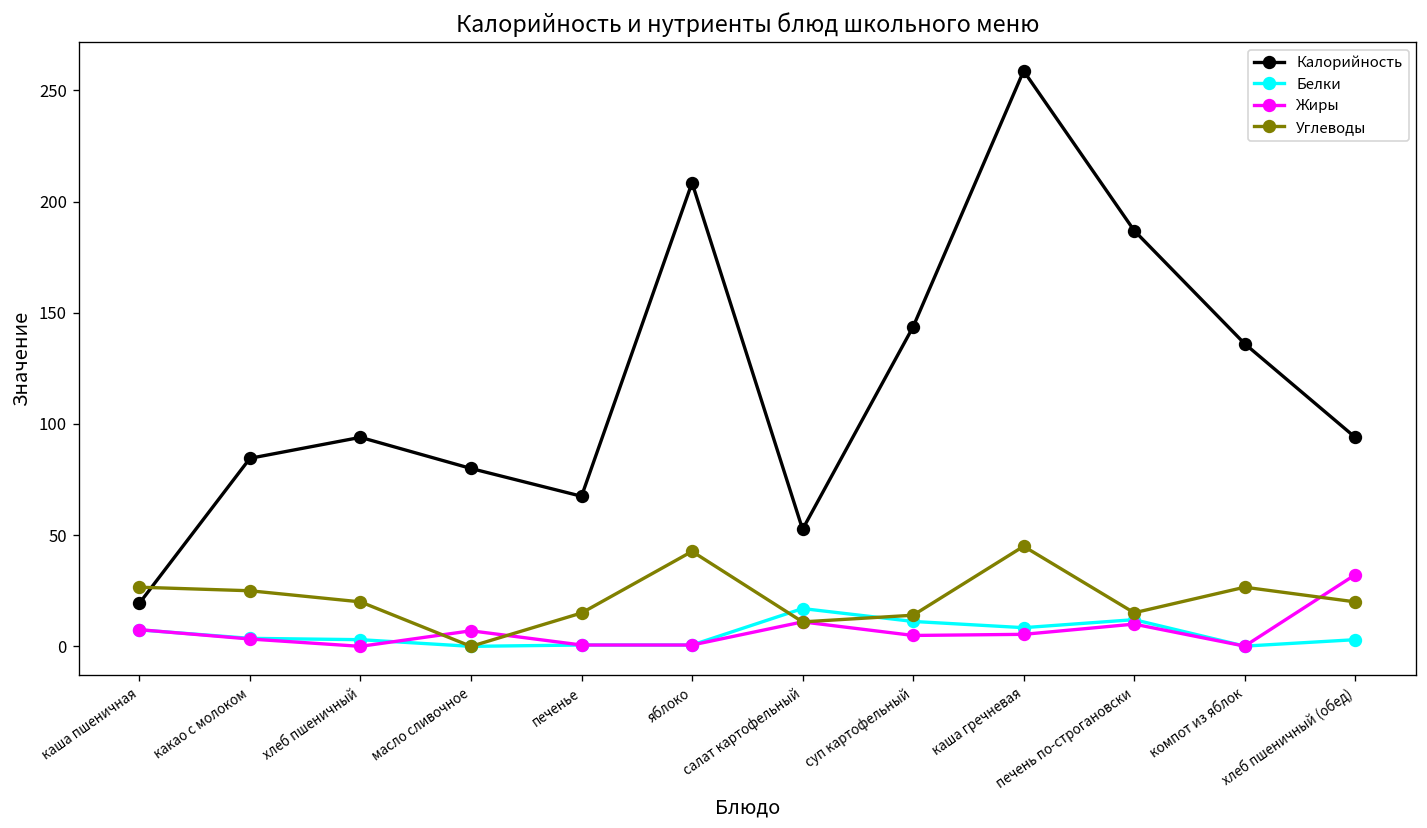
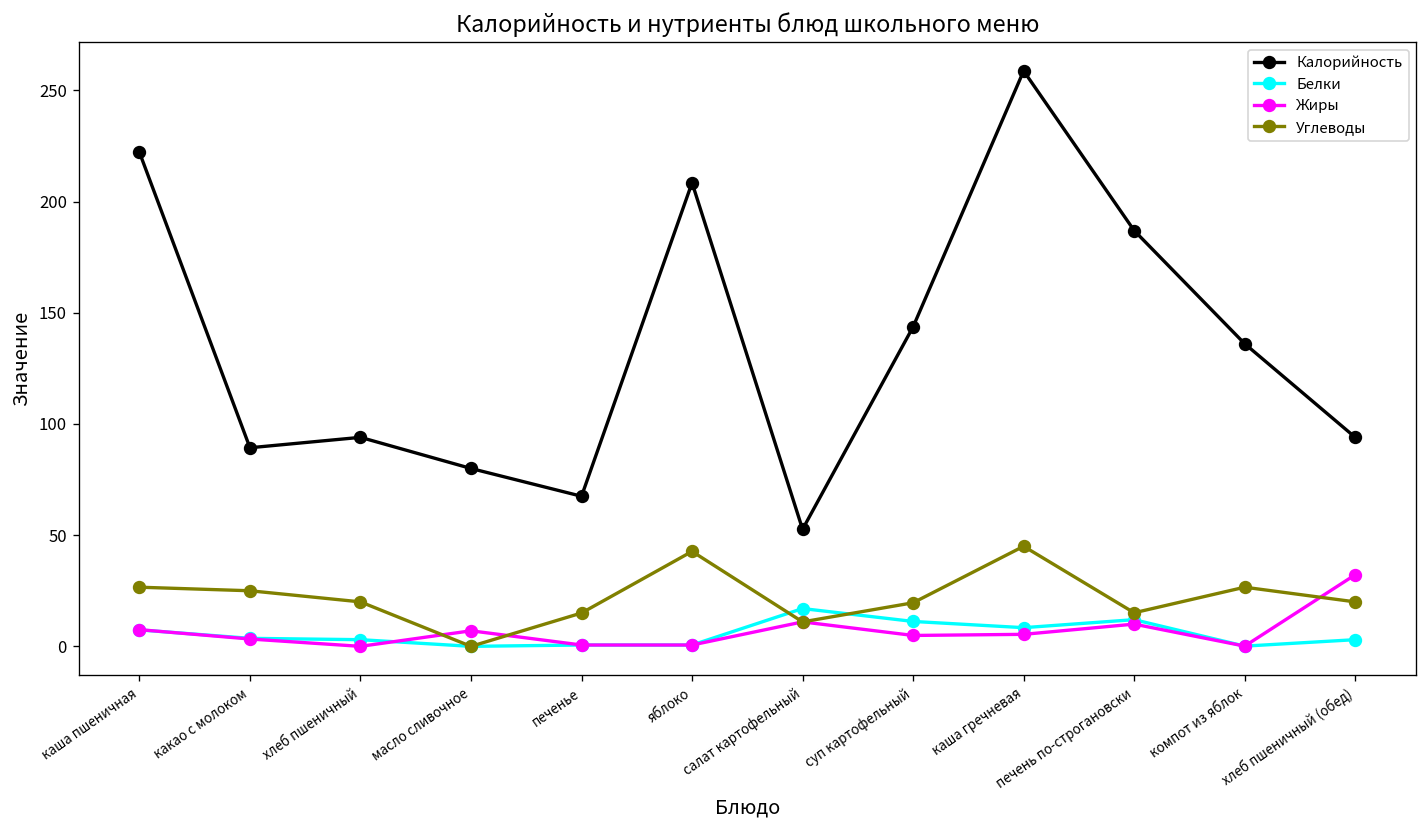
  {
    "Калорийность": {
-     "каша пшеничная": 19,
-     "какао с молоком": 85,
+     "каша пшеничная": 222,
+     "какао с молоком": 89,
      "хлеб пшеничный": 94,
      "масло сливочное": 80,
      "печенье": 68,
      "яблоко": 209,
      "салат картофельный": 53,
      "суп картофельный": 144,
      "каша гречневая": 259,
      "печень по-строгановски": 187,
      "компот из яблок": 136,
      "хлеб пшеничный (обед)": 94
    },
    "Белки": {
      "хлеб пшеничный": 3,
      "салат картофельный": 17,
      "суп картофельный": 11,
      "каша гречневая": 8,
      "печень по-строгановски": 12,
      "хлеб пшеничный (обед)": 3
    },
    "Жиры": {
      "хлеб пшеничный": 0,
      "масло сливочное": 7,
      "суп картофельный": 5,
      "каша гречневая": 5,
      "печень по-строгановски": 10,
      "хлеб пшеничный (обед)": 32
    },
    "Углеводы": {
      "каша пшеничная": 27,
      "какао с молоком": 25,
      "хлеб пшеничный": 20,
      "печенье": 15,
      "яблоко": 43,
-     "суп картофельный": 14,
+     "суп картофельный": 20,
      "каша гречневая": 45,
      "печень по-строгановски": 15,
      "компот из яблок": 27,
      "хлеб пшеничный (обед)": 20
    }
  }
